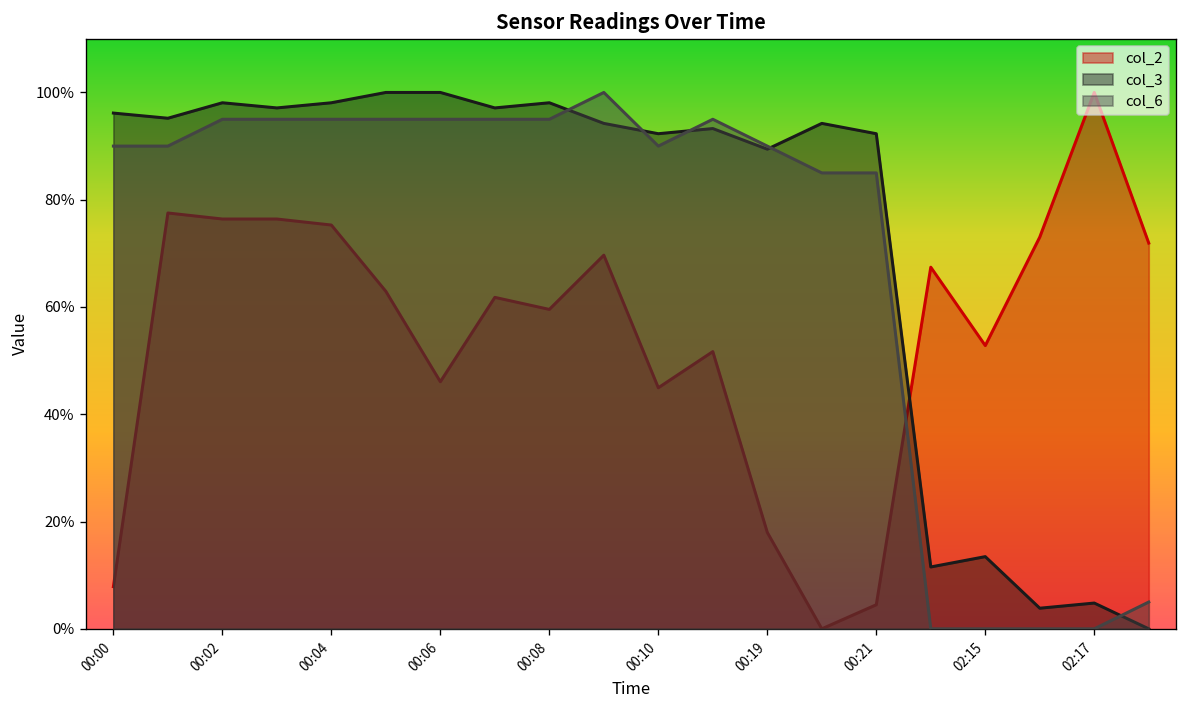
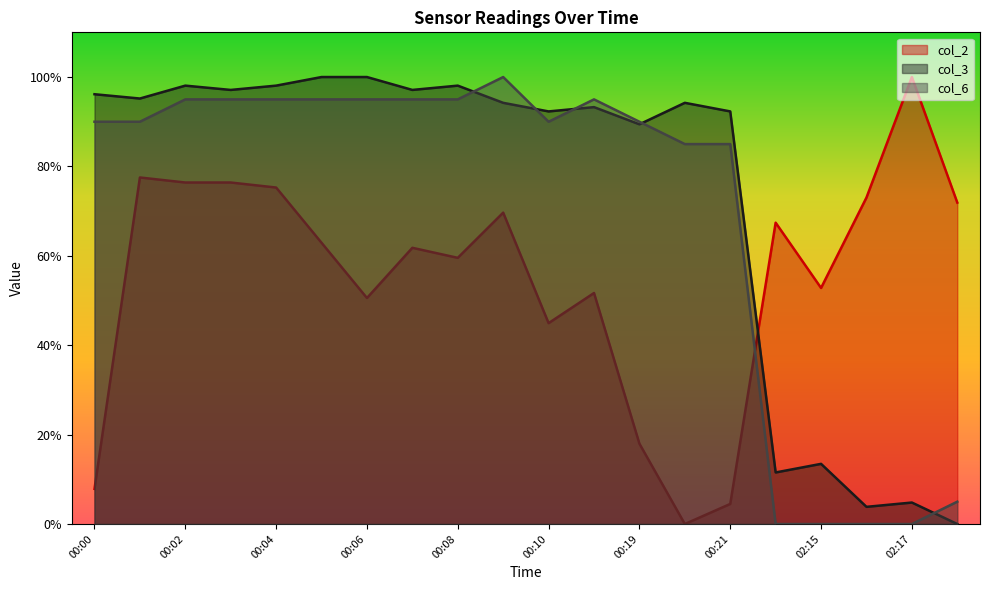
  {
    "col_2": {
      "00:00": "8%",
      "00:02": "76%",
      "00:04": "75%",
-     "00:06": "46%",
+     "00:06": "51%",
      "00:08": "60%",
      "00:10": "45%",
      "00:19": "18%",
      "00:21": "4%",
      "02:15": "53%"
    }
  }
